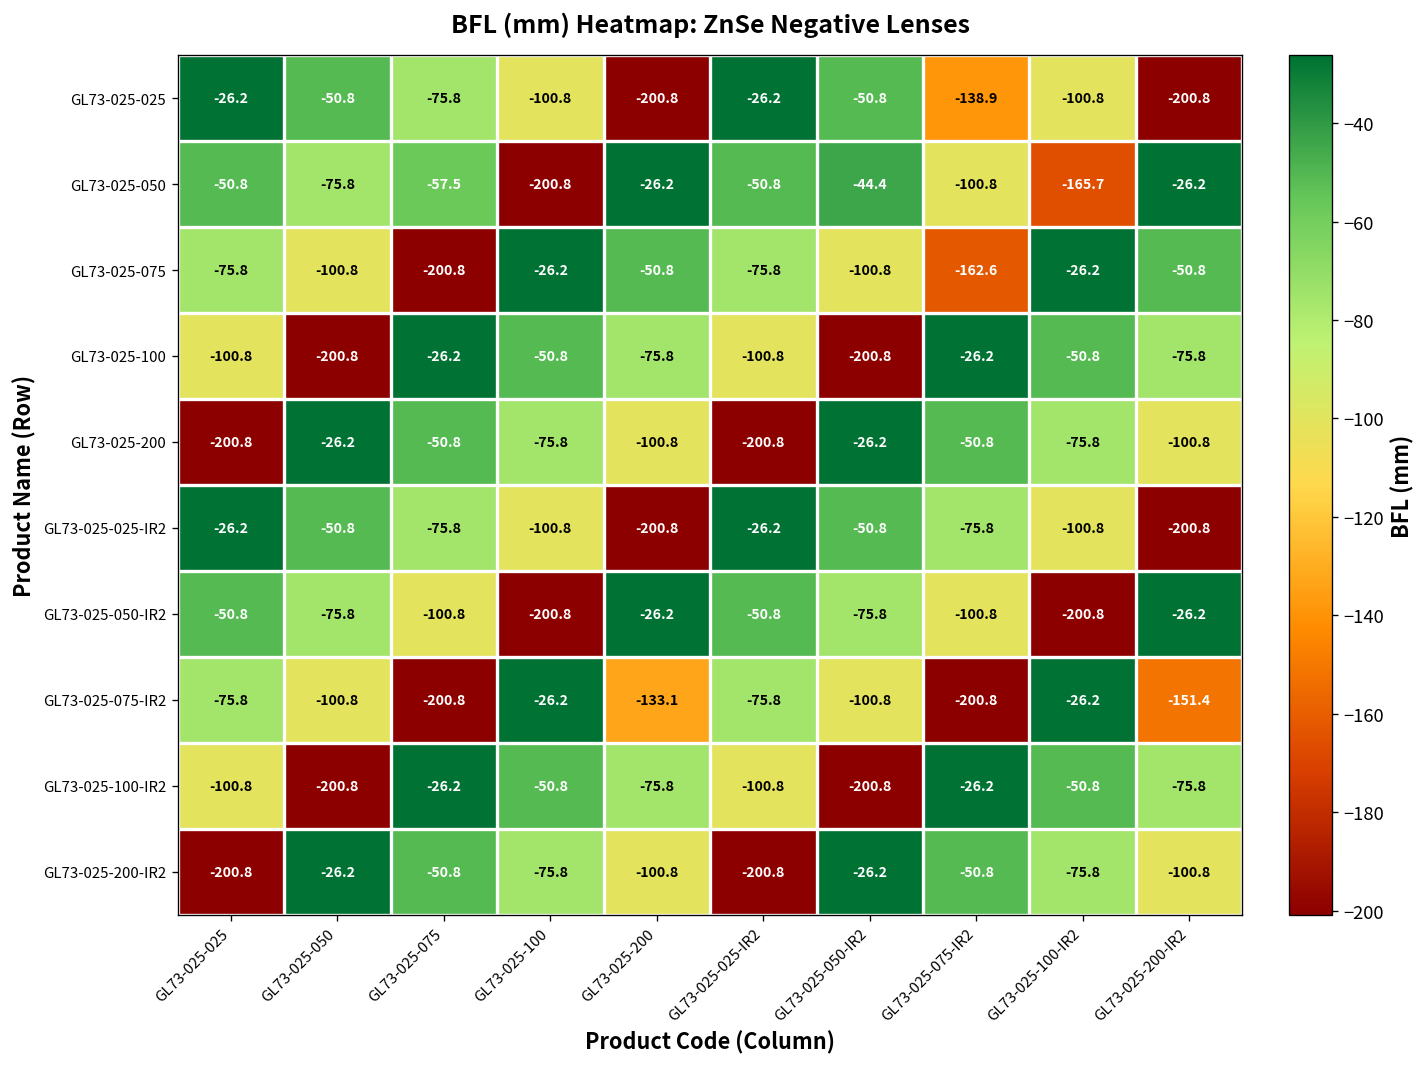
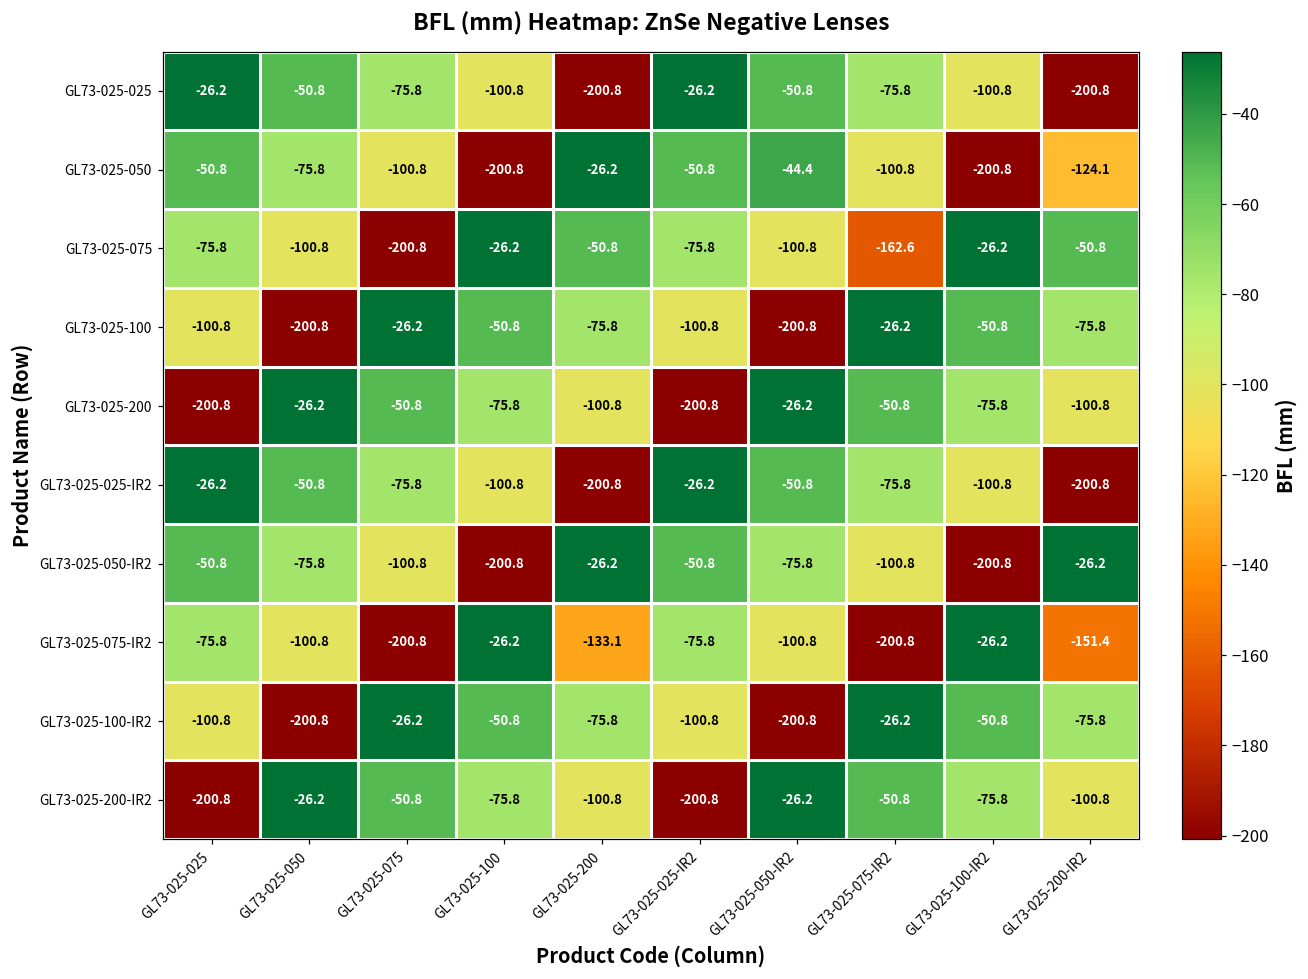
  {
    "GL73-025-025": {
      "GL73-025-025": -26.2,
      "GL73-025-050": -50.8,
      "GL73-025-075": -75.8,
      "GL73-025-100": -100.8,
      "GL73-025-200": -200.8,
      "GL73-025-025-IR2": -26.2,
      "GL73-025-050-IR2": -50.8,
-     "GL73-025-075-IR2": -138.9,
+     "GL73-025-075-IR2": -75.8,
      "GL73-025-100-IR2": -100.8,
      "GL73-025-200-IR2": -200.8
    },
    "GL73-025-050": {
      "GL73-025-025": -50.8,
      "GL73-025-050": -75.8,
-     "GL73-025-075": -57.5,
+     "GL73-025-075": -100.8,
      "GL73-025-100": -200.8,
      "GL73-025-200": -26.2,
      "GL73-025-025-IR2": -50.8,
      "GL73-025-050-IR2": -44.4,
      "GL73-025-075-IR2": -100.8,
-     "GL73-025-100-IR2": -165.7,
-     "GL73-025-200-IR2": -26.2
+     "GL73-025-100-IR2": -200.8,
+     "GL73-025-200-IR2": -124.1
    },
    "GL73-025-075": {
      "GL73-025-025": -75.8,
      "GL73-025-050": -100.8,
      "GL73-025-075": -200.8,
      "GL73-025-100": -26.2,
      "GL73-025-200": -50.8,
      "GL73-025-025-IR2": -75.8,
      "GL73-025-050-IR2": -100.8,
      "GL73-025-075-IR2": -162.6,
      "GL73-025-100-IR2": -26.2,
      "GL73-025-200-IR2": -50.8
    },
    "GL73-025-100": {
      "GL73-025-025": -100.8,
      "GL73-025-050": -200.8,
      "GL73-025-075": -26.2,
      "GL73-025-100": -50.8,
      "GL73-025-200": -75.8,
      "GL73-025-025-IR2": -100.8,
      "GL73-025-050-IR2": -200.8,
      "GL73-025-075-IR2": -26.2,
      "GL73-025-100-IR2": -50.8,
      "GL73-025-200-IR2": -75.8
    },
    "GL73-025-200": {
      "GL73-025-025": -200.8,
      "GL73-025-050": -26.2,
      "GL73-025-075": -50.8,
      "GL73-025-100": -75.8,
      "GL73-025-200": -100.8,
      "GL73-025-025-IR2": -200.8,
      "GL73-025-050-IR2": -26.2,
      "GL73-025-075-IR2": -50.8,
      "GL73-025-100-IR2": -75.8,
      "GL73-025-200-IR2": -100.8
    },
    "GL73-025-025-IR2": {
      "GL73-025-025": -26.2,
      "GL73-025-050": -50.8,
      "GL73-025-075": -75.8,
      "GL73-025-100": -100.8,
      "GL73-025-200": -200.8,
      "GL73-025-025-IR2": -26.2,
      "GL73-025-050-IR2": -50.8,
      "GL73-025-075-IR2": -75.8,
      "GL73-025-100-IR2": -100.8,
      "GL73-025-200-IR2": -200.8
    },
    "GL73-025-050-IR2": {
      "GL73-025-025": -50.8,
      "GL73-025-050": -75.8,
      "GL73-025-075": -100.8,
      "GL73-025-100": -200.8,
      "GL73-025-200": -26.2,
      "GL73-025-025-IR2": -50.8,
      "GL73-025-050-IR2": -75.8,
      "GL73-025-075-IR2": -100.8,
      "GL73-025-100-IR2": -200.8,
      "GL73-025-200-IR2": -26.2
    },
    "GL73-025-075-IR2": {
      "GL73-025-025": -75.8,
      "GL73-025-050": -100.8,
      "GL73-025-075": -200.8,
      "GL73-025-100": -26.2,
      "GL73-025-200": -133.1,
      "GL73-025-025-IR2": -75.8,
      "GL73-025-050-IR2": -100.8,
      "GL73-025-075-IR2": -200.8,
      "GL73-025-100-IR2": -26.2,
      "GL73-025-200-IR2": -151.4
    },
    "GL73-025-100-IR2": {
      "GL73-025-025": -100.8,
      "GL73-025-050": -200.8,
      "GL73-025-075": -26.2,
      "GL73-025-100": -50.8,
      "GL73-025-200": -75.8,
      "GL73-025-025-IR2": -100.8,
      "GL73-025-050-IR2": -200.8,
      "GL73-025-075-IR2": -26.2,
      "GL73-025-100-IR2": -50.8,
      "GL73-025-200-IR2": -75.8
    },
    "GL73-025-200-IR2": {
      "GL73-025-025": -200.8,
      "GL73-025-050": -26.2,
      "GL73-025-075": -50.8,
      "GL73-025-100": -75.8,
      "GL73-025-200": -100.8,
      "GL73-025-025-IR2": -200.8,
      "GL73-025-050-IR2": -26.2,
      "GL73-025-075-IR2": -50.8,
      "GL73-025-100-IR2": -75.8,
      "GL73-025-200-IR2": -100.8
    }
  }
